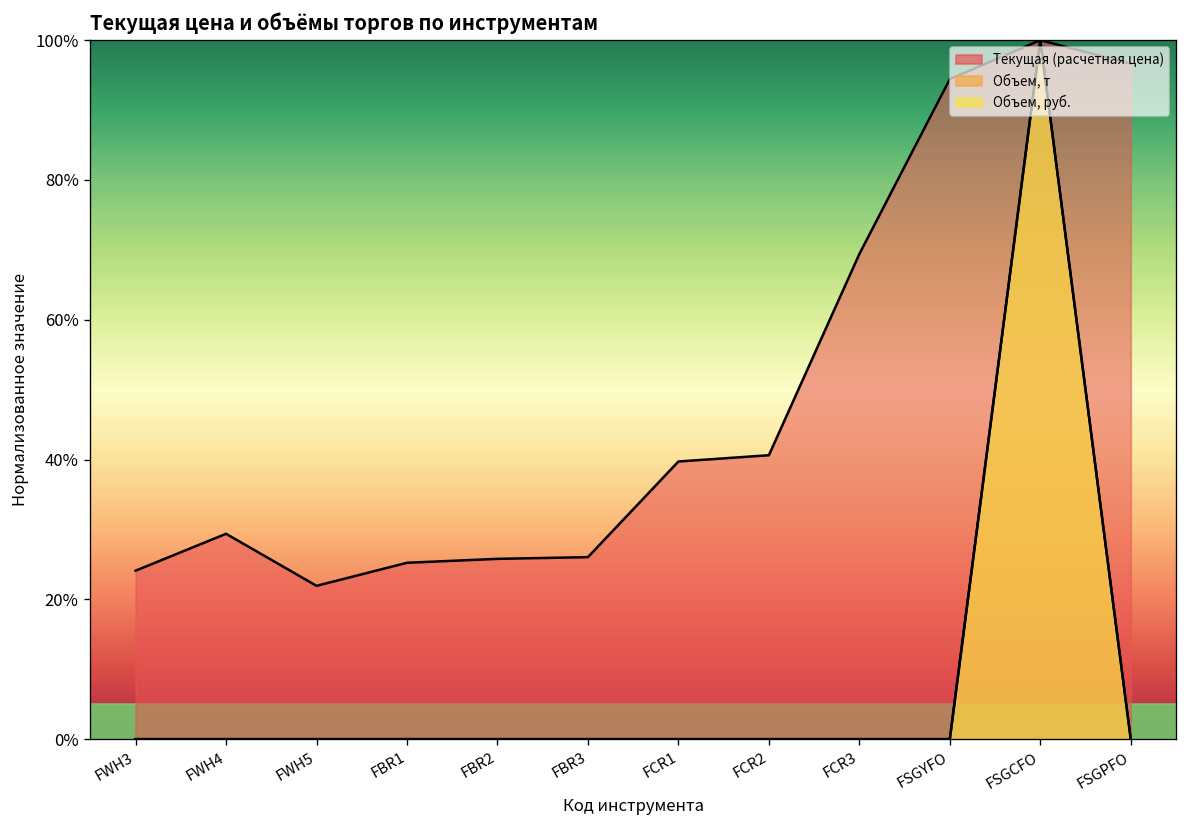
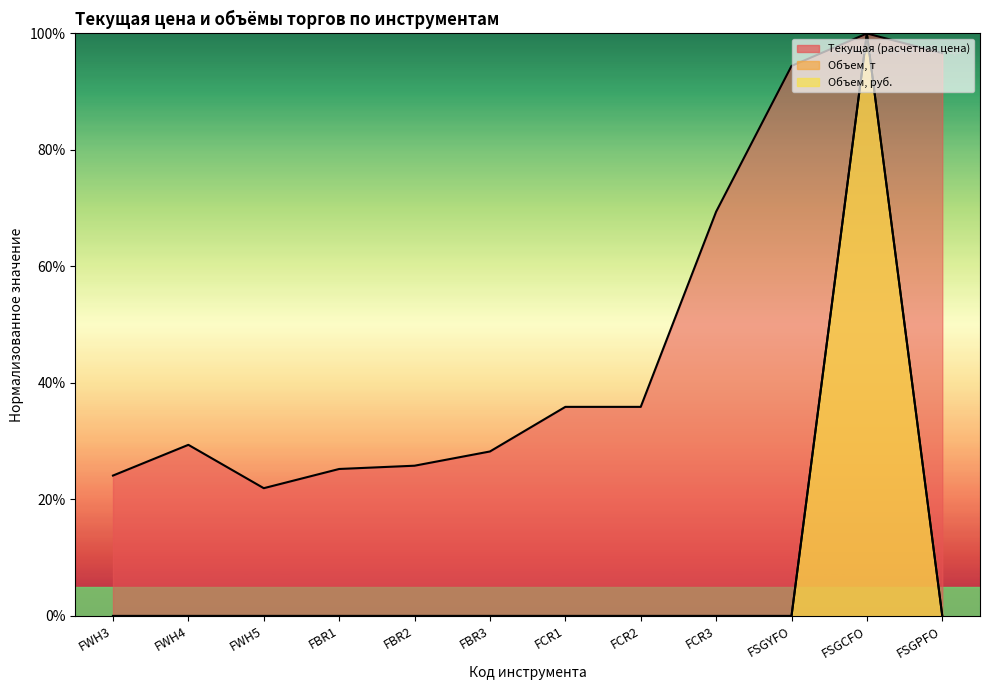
  {
    "Текущая (расчетная цена)": {
      "FWH3": "24%",
      "FWH4": "29%",
      "FWH5": "22%",
      "FBR1": "25%",
      "FBR2": "26%",
-     "FBR3": "26%",
-     "FCR1": "40%",
-     "FCR2": "41%",
+     "FBR3": "28%",
+     "FCR1": "36%",
+     "FCR2": "36%",
      "FCR3": "69%",
      "FSGYFO": "94%"
    }
  }
